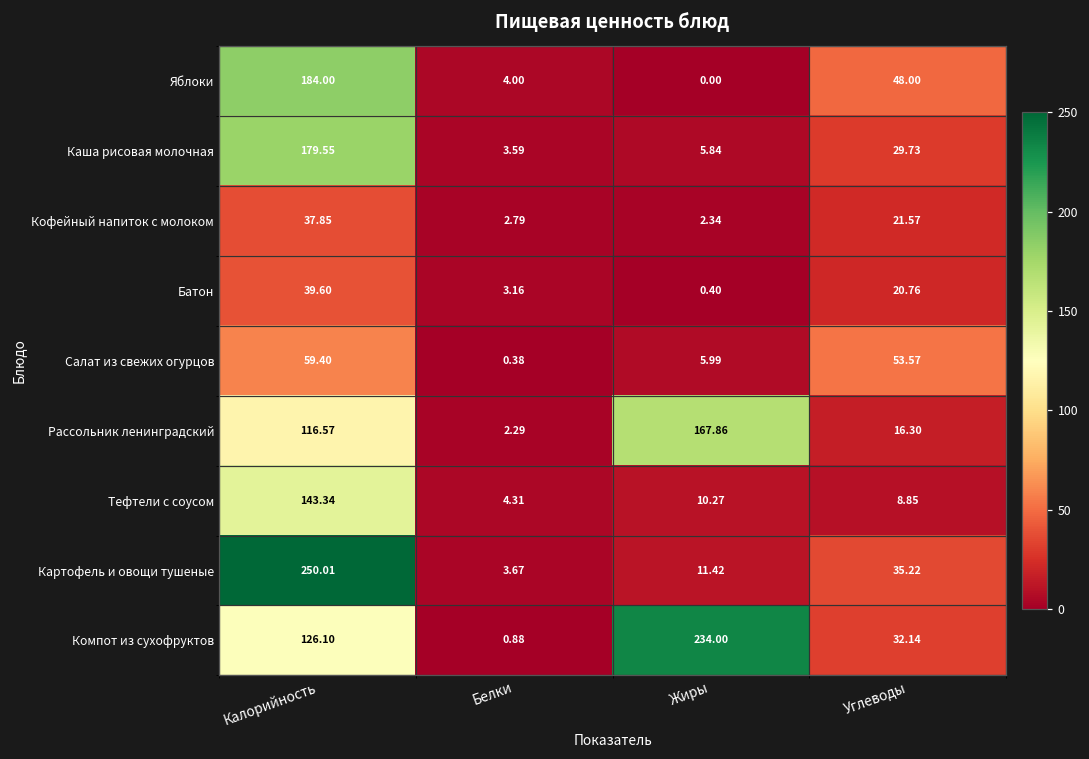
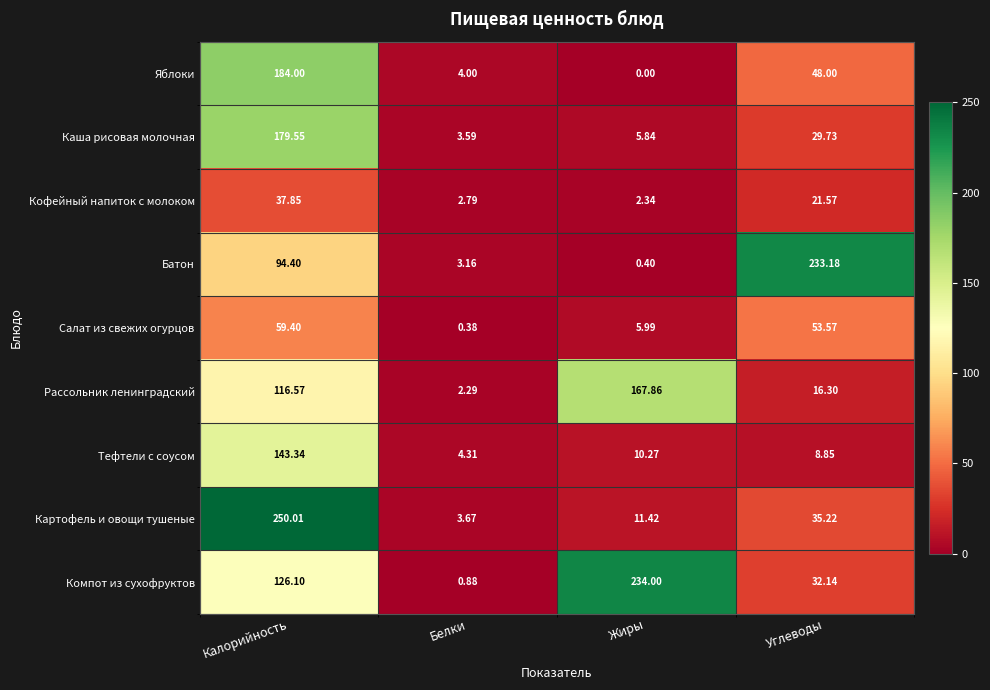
  {
    "Яблоки": {
      "Калорийность": 184.00,
      "Белки": 4.00,
      "Жиры": 0.00,
      "Углеводы": 48.00
    },
    "Каша рисовая молочная": {
      "Калорийность": 179.55,
      "Белки": 3.59,
      "Жиры": 5.84,
      "Углеводы": 29.73
    },
    "Кофейный напиток с молоком": {
      "Калорийность": 37.85,
      "Белки": 2.79,
      "Жиры": 2.34,
      "Углеводы": 21.57
    },
    "Батон": {
-     "Калорийность": 39.60,
+     "Калорийность": 94.40,
      "Белки": 3.16,
      "Жиры": 0.40,
-     "Углеводы": 20.76
+     "Углеводы": 233.18
    },
    "Салат из свежих огурцов": {
      "Калорийность": 59.40,
      "Белки": 0.38,
      "Жиры": 5.99,
      "Углеводы": 53.57
    },
    "Рассольник ленинградский": {
      "Калорийность": 116.57,
      "Белки": 2.29,
      "Жиры": 167.86,
      "Углеводы": 16.30
    },
    "Тефтели с соусом": {
      "Калорийность": 143.34,
      "Белки": 4.31,
      "Жиры": 10.27,
      "Углеводы": 8.85
    },
    "Картофель и овощи тушеные": {
      "Калорийность": 250.01,
      "Белки": 3.67,
      "Жиры": 11.42,
      "Углеводы": 35.22
    },
    "Компот из сухофруктов": {
      "Калорийность": 126.10,
      "Белки": 0.88,
      "Жиры": 234.00,
      "Углеводы": 32.14
    }
  }
